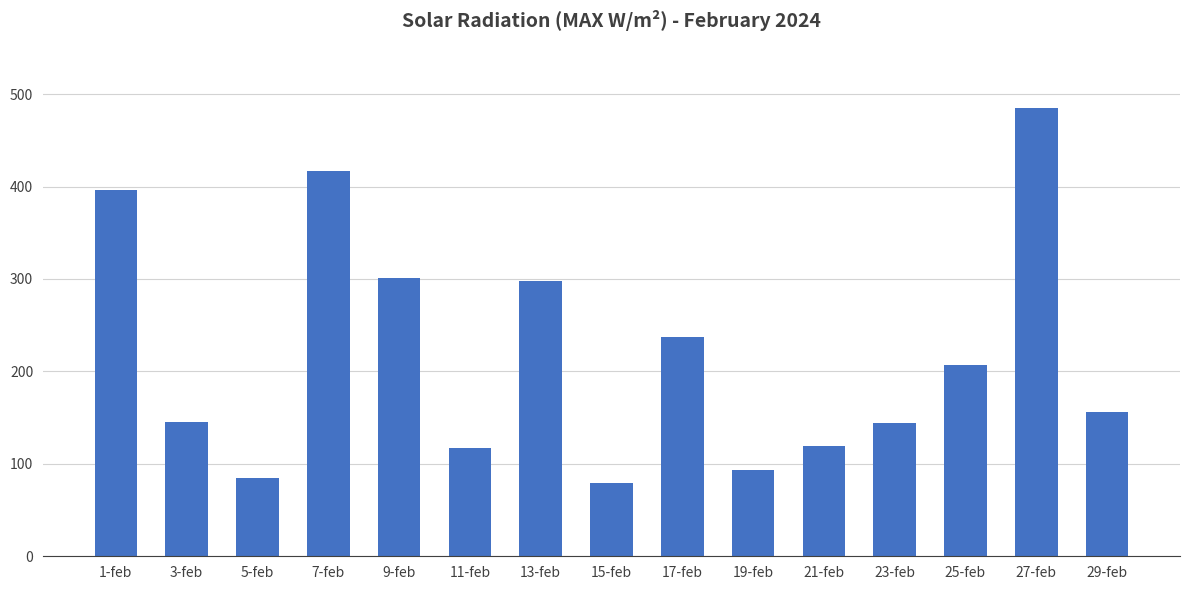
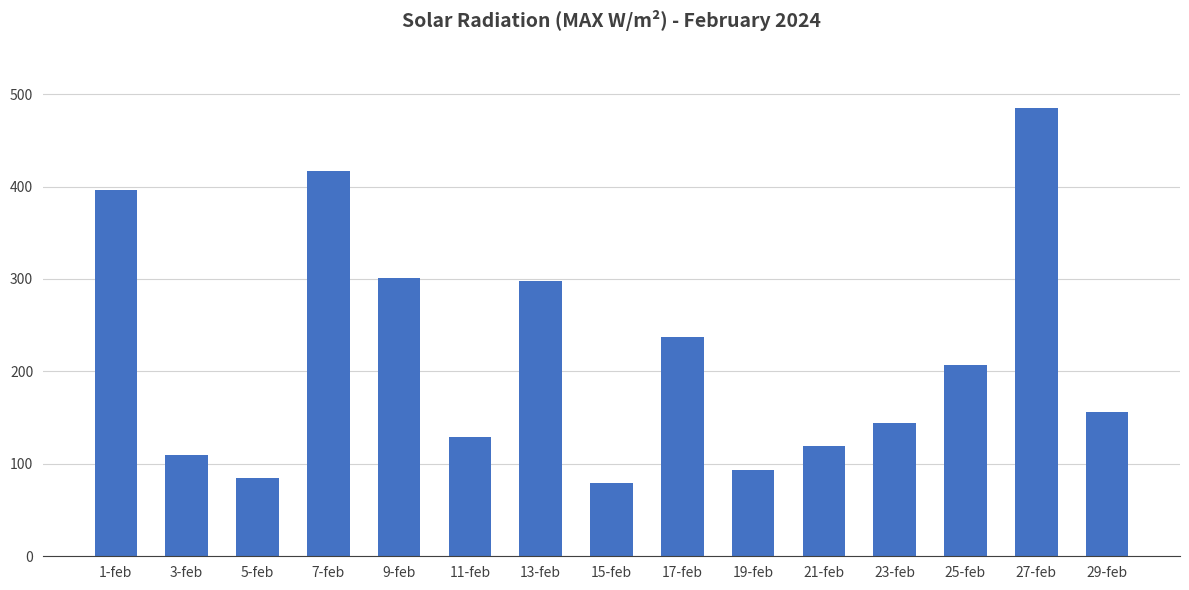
  {
    "1-feb": 400,
-   "3-feb": 150,
+   "3-feb": 110,
    "5-feb": 90,
    "7-feb": 420,
    "9-feb": 300,
-   "11-feb": 120,
+   "11-feb": 130,
    "13-feb": 300,
    "15-feb": 80,
    "17-feb": 240,
    "19-feb": 90,
    "21-feb": 120,
    "23-feb": 140,
    "25-feb": 210,
    "27-feb": 480,
    "29-feb": 160
  }
